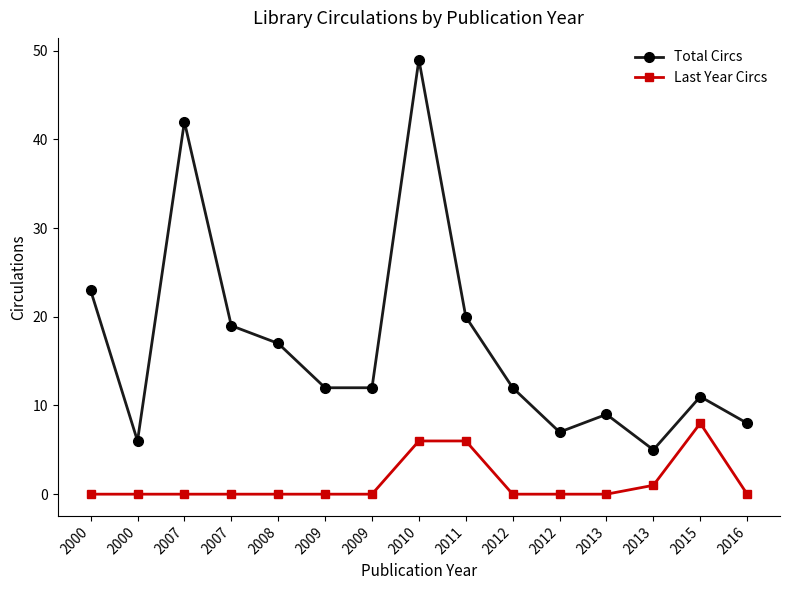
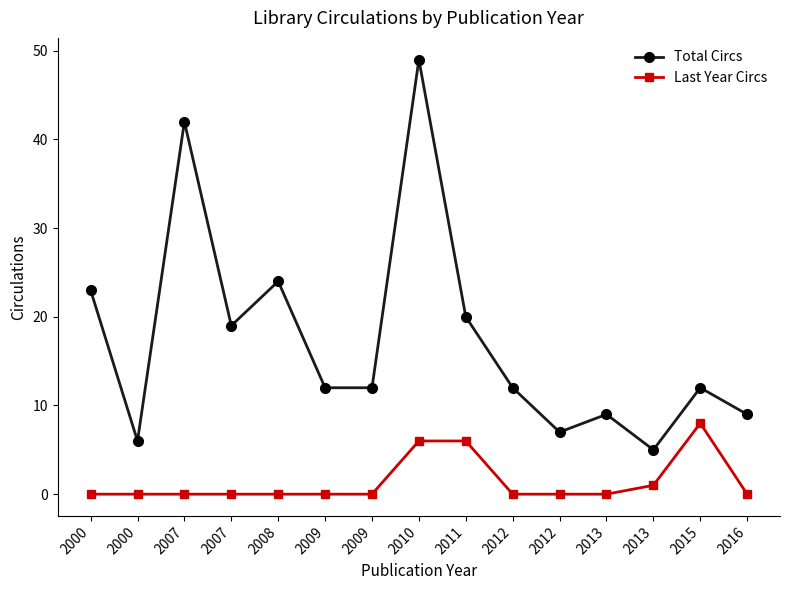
  {
    "Total Circs": {
-     "2008": 17,
+     "2008": 24,
      "2010": 49,
      "2011": 20,
-     "2015": 11,
-     "2016": 8
+     "2015": 12,
+     "2016": 9
    },
    "Last Year Circs": {
      "2008": 0,
      "2010": 6,
      "2011": 6,
      "2015": 8,
      "2016": 0
    }
  }
